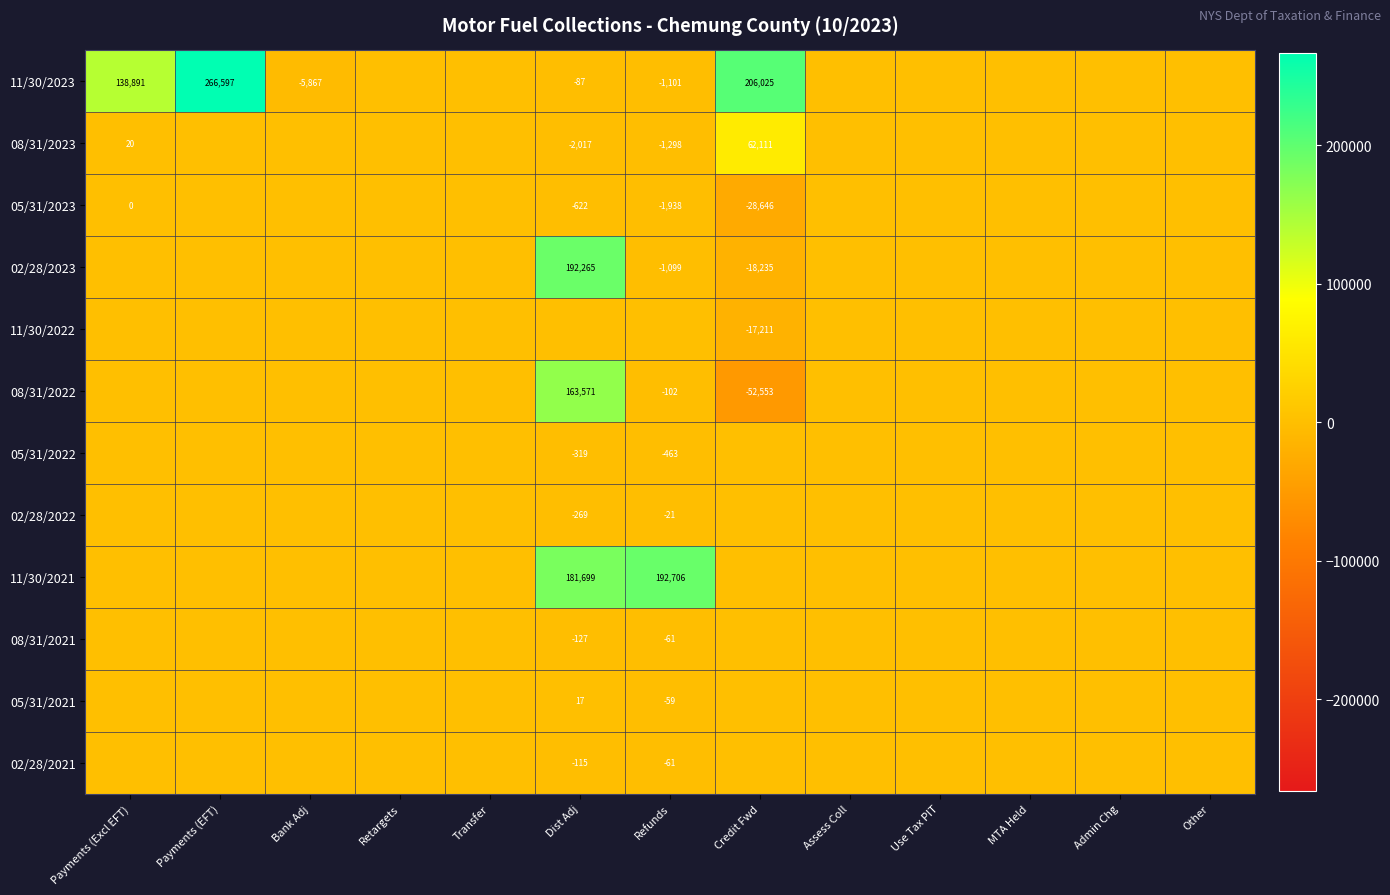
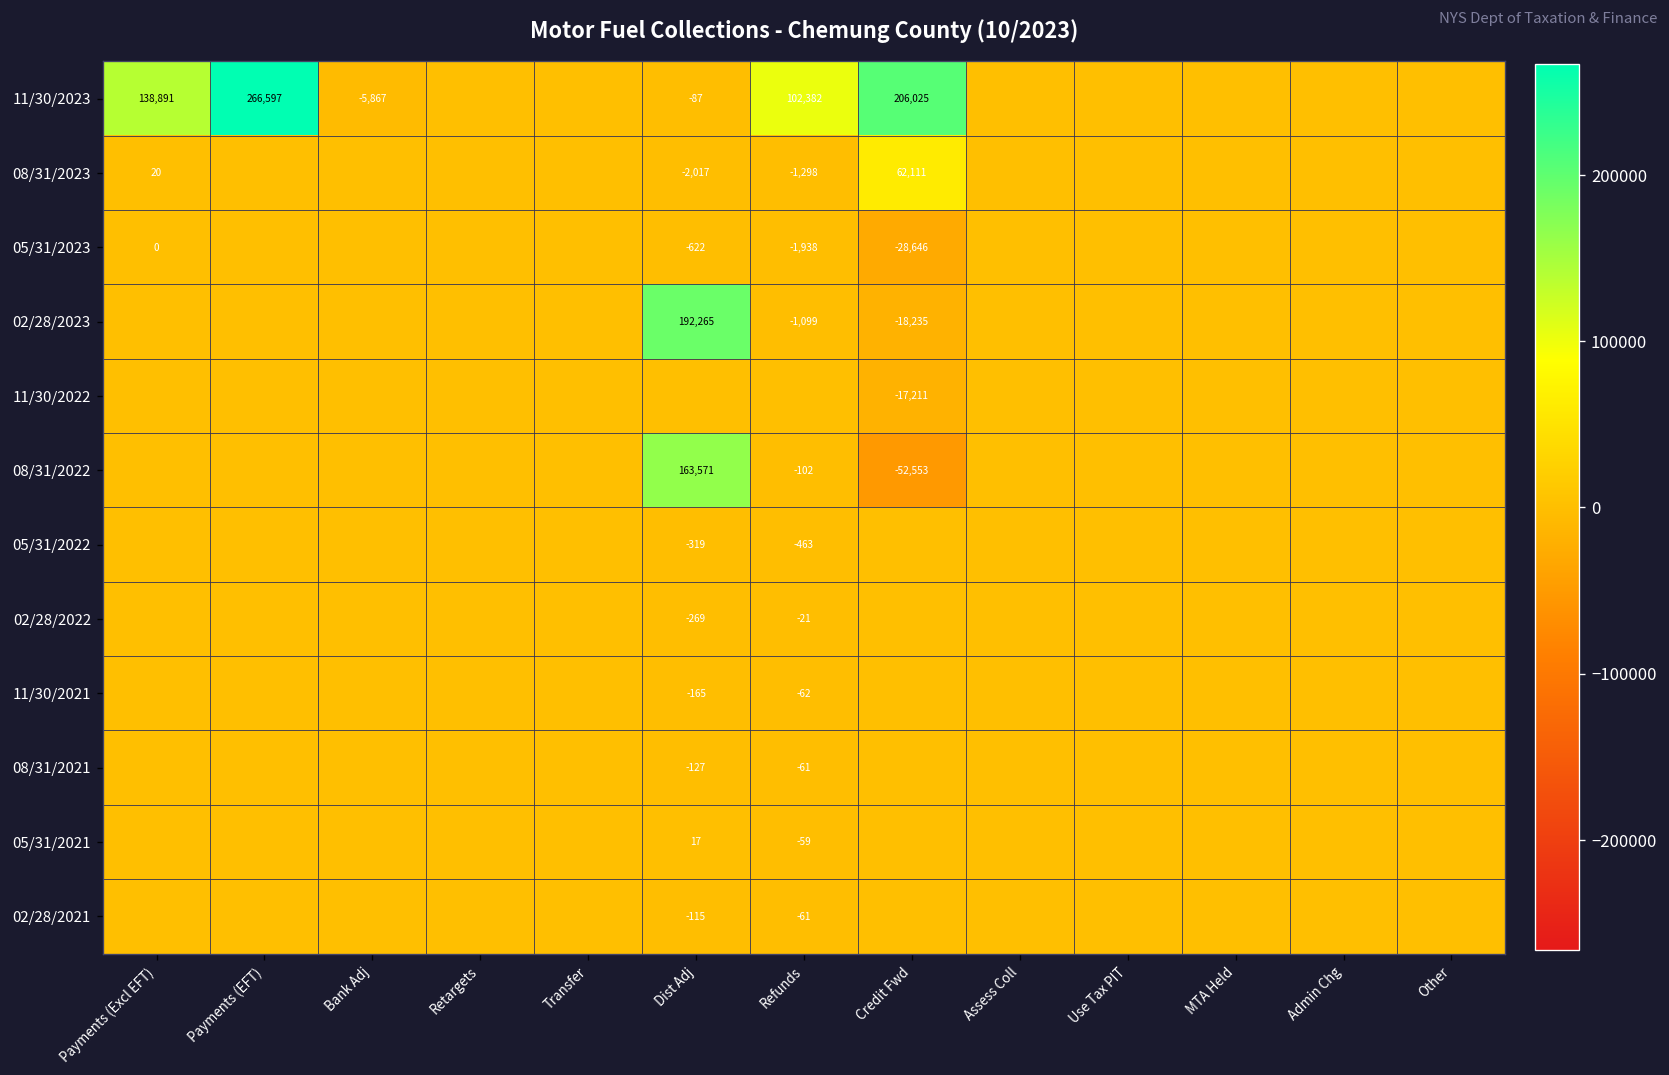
  {
    "11/30/2023": {
      "Payments (Excl EFT)": "138,891",
      "Payments (EFT)": "266,597",
      "Bank Adj": "-5,867",
      "Dist Adj": "-87",
-     "Refunds": "-1,101",
+     "Refunds": "102,382",
      "Credit Fwd": "206,025"
    },
    "08/31/2023": {
      "Payments (Excl EFT)": "20",
      "Dist Adj": "-2,017",
      "Refunds": "-1,298",
      "Credit Fwd": "62,111"
    },
    "05/31/2023": {
      "Payments (Excl EFT)": "0",
      "Dist Adj": "-622",
      "Refunds": "-1,938",
      "Credit Fwd": "-28,646"
    },
    "02/28/2023": {
      "Dist Adj": "192,265",
      "Refunds": "-1,099",
      "Credit Fwd": "-18,235"
    },
    "11/30/2022": {
      "Credit Fwd": "-17,211"
    },
    "08/31/2022": {
      "Dist Adj": "163,571",
      "Refunds": "-102",
      "Credit Fwd": "-52,553"
    },
    "05/31/2022": {
      "Dist Adj": "-319",
      "Refunds": "-463"
    },
    "02/28/2022": {
      "Dist Adj": "-269",
      "Refunds": "-21"
    },
    "11/30/2021": {
-     "Dist Adj": "181,699",
-     "Refunds": "192,706"
+     "Dist Adj": "-165",
+     "Refunds": "-62"
    },
    "08/31/2021": {
      "Dist Adj": "-127",
      "Refunds": "-61"
    },
    "05/31/2021": {
      "Dist Adj": "17",
      "Refunds": "-59"
    },
    "02/28/2021": {
      "Dist Adj": "-115",
      "Refunds": "-61"
    }
  }
